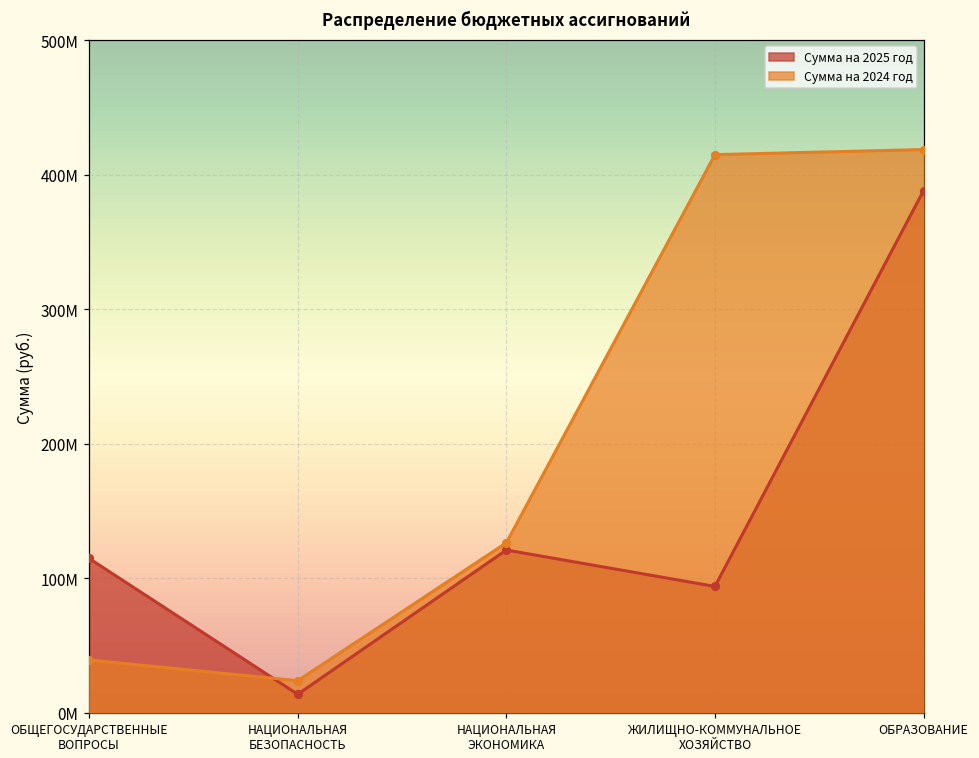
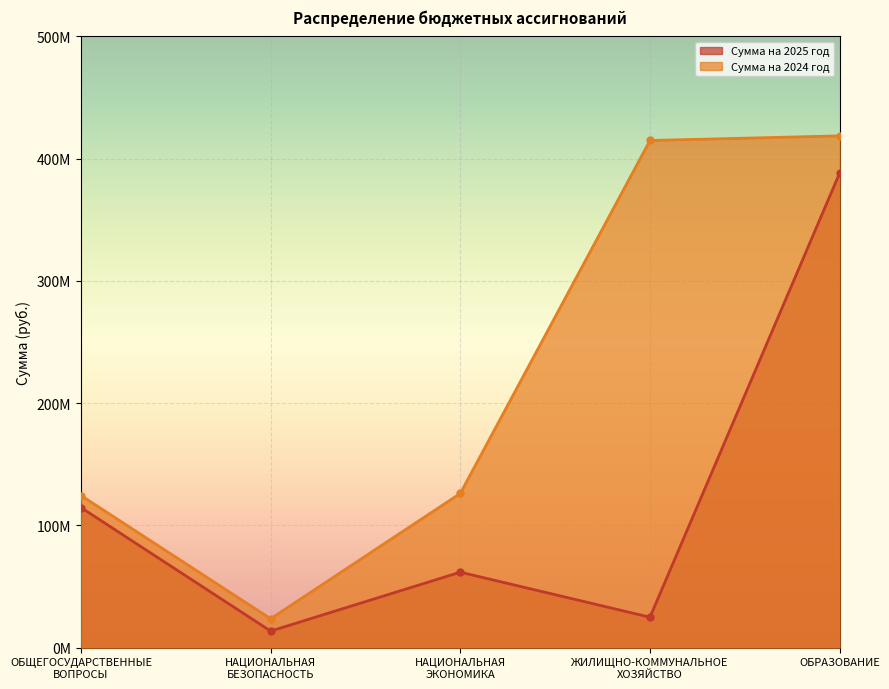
  {
    "Сумма на 2025 год": {
      "ОБЩЕГОСУДАРСТВЕННЫЕ ВОПРОСЫ": 115000000,
      "НАЦИОНАЛЬНАЯ БЕЗОПАСНОСТЬ": 14000000,
-     "НАЦИОНАЛЬНАЯ ЭКОНОМИКА": 121000000,
-     "ЖИЛИЩНО-КОММУНАЛЬНОЕ ХОЗЯЙСТВО": 94000000,
+     "НАЦИОНАЛЬНАЯ ЭКОНОМИКА": 62000000,
+     "ЖИЛИЩНО-КОММУНАЛЬНОЕ ХОЗЯЙСТВО": 25000000,
      "ОБРАЗОВАНИЕ": 388000000
    },
    "Сумма на 2024 год": {
-     "ОБЩЕГОСУДАРСТВЕННЫЕ ВОПРОСЫ": 39000000,
+     "ОБЩЕГОСУДАРСТВЕННЫЕ ВОПРОСЫ": 124000000,
      "НАЦИОНАЛЬНАЯ БЕЗОПАСНОСТЬ": 24000000,
      "НАЦИОНАЛЬНАЯ ЭКОНОМИКА": 126000000,
      "ЖИЛИЩНО-КОММУНАЛЬНОЕ ХОЗЯЙСТВО": 415000000,
      "ОБРАЗОВАНИЕ": 419000000
    }
  }
